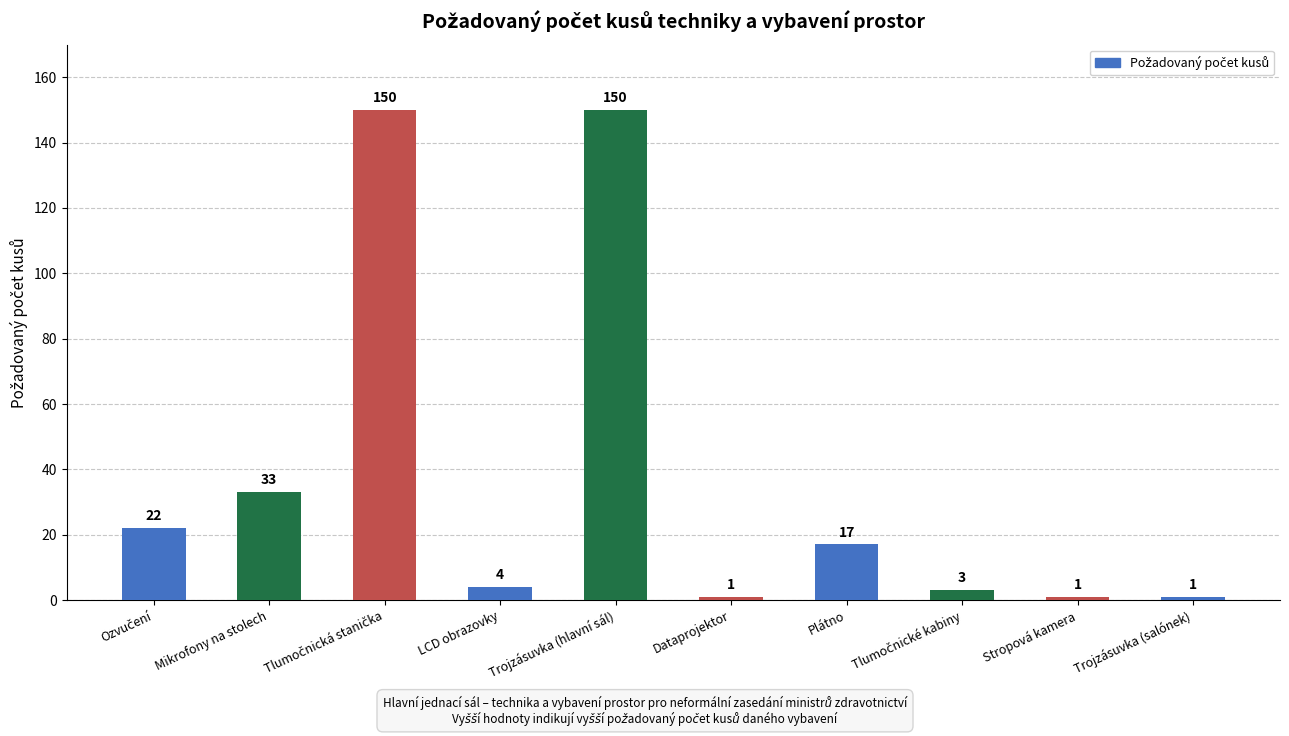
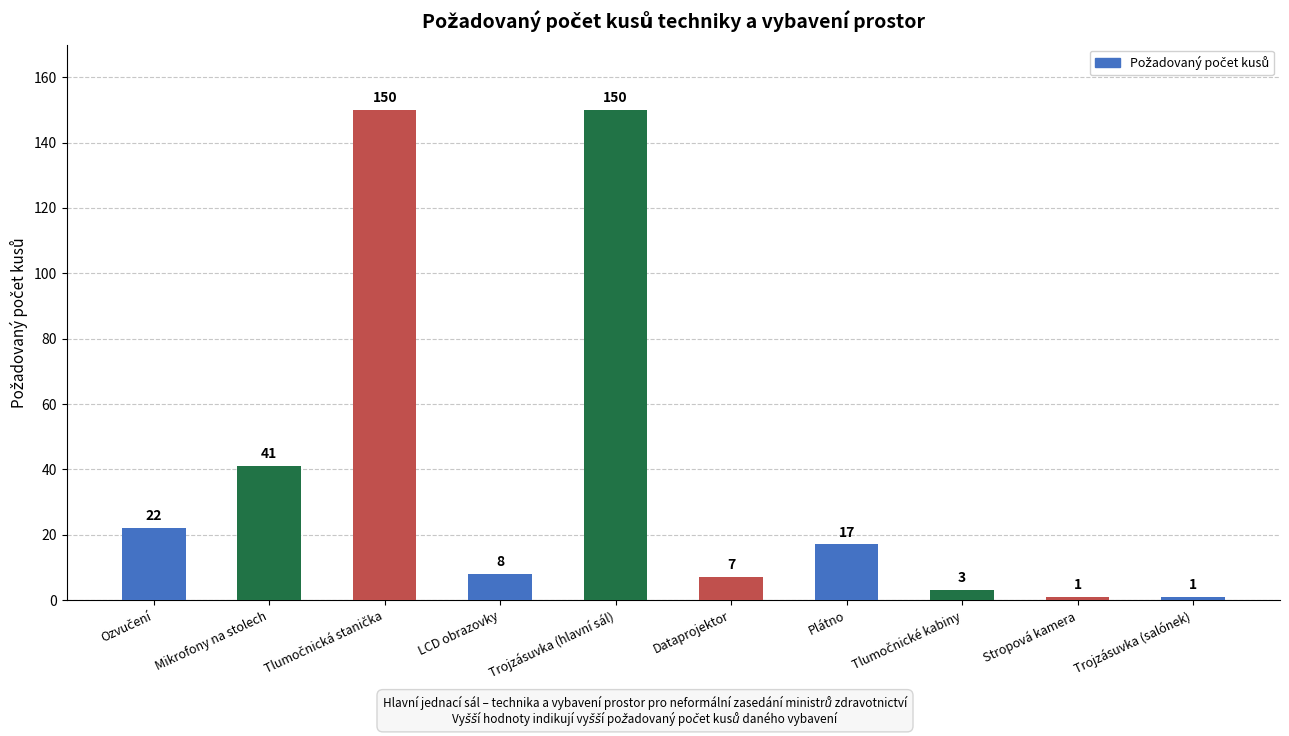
  {
    "Ozvučení": 22,
-   "Mikrofony na stolech": 33,
+   "Mikrofony na stolech": 41,
    "Tlumočnická stanička": 150,
-   "LCD obrazovky": 4,
+   "LCD obrazovky": 8,
    "Trojzásuvka (hlavní sál)": 150,
-   "Dataprojektor": 1,
+   "Dataprojektor": 7,
    "Plátno": 17,
    "Tlumočnické kabiny": 3,
    "Stropová kamera": 1,
    "Trojzásuvka (salónek)": 1
  }
